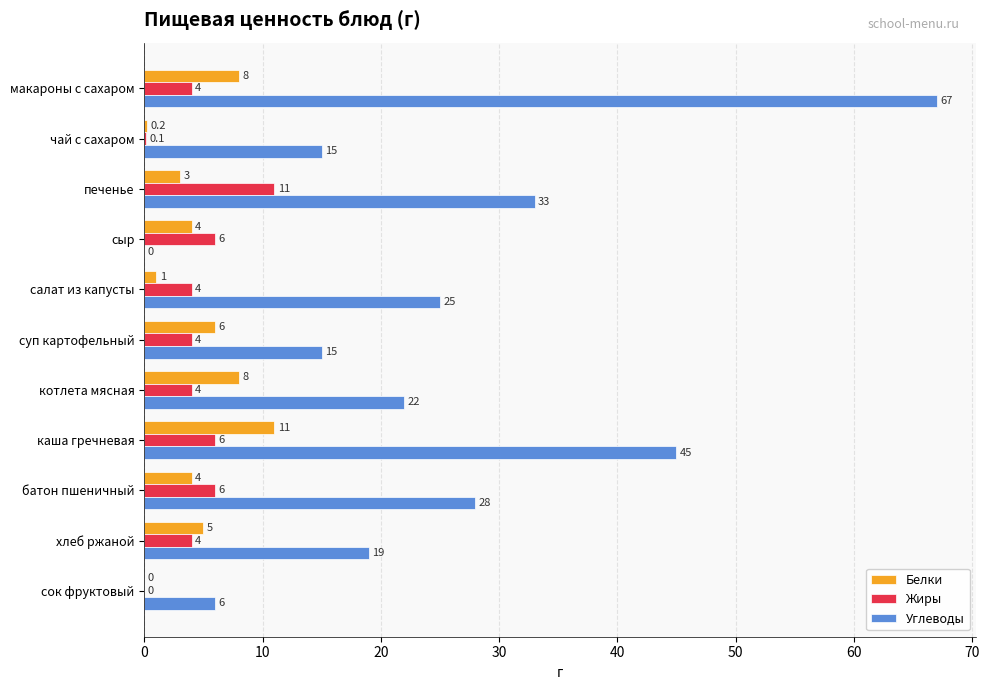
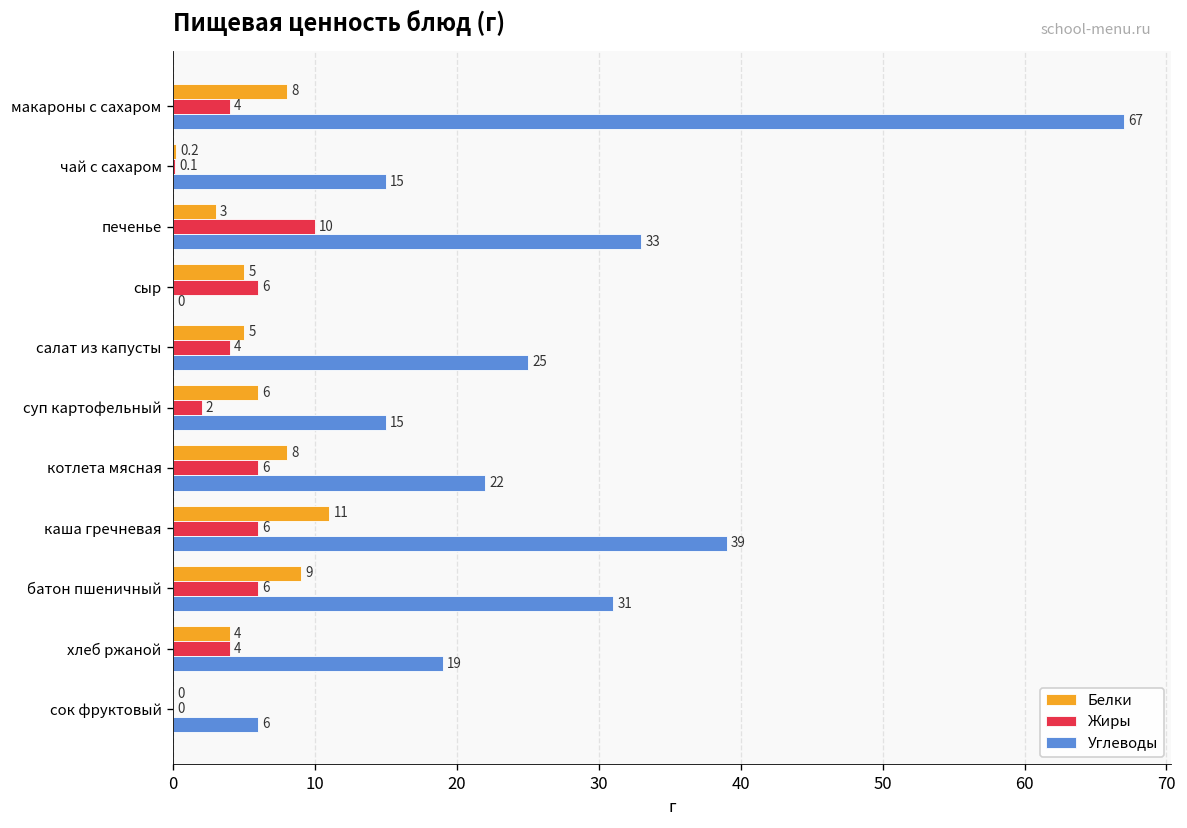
  {
    "Белки": {
      "макароны с сахаром": 8,
      "чай с сахаром": 0.2,
      "печенье": 3,
-     "сыр": 4,
-     "салат из капусты": 1,
+     "сыр": 5,
+     "салат из капусты": 5,
      "суп картофельный": 6,
      "котлета мясная": 8,
      "каша гречневая": 11,
-     "батон пшеничный": 4,
-     "хлеб ржаной": 5,
+     "батон пшеничный": 9,
+     "хлеб ржаной": 4,
      "сок фруктовый": 0
    },
    "Жиры": {
      "макароны с сахаром": 4,
      "чай с сахаром": 0.1,
-     "печенье": 11,
+     "печенье": 10,
      "сыр": 6,
      "салат из капусты": 4,
-     "суп картофельный": 4,
-     "котлета мясная": 4,
+     "суп картофельный": 2,
+     "котлета мясная": 6,
      "каша гречневая": 6,
      "батон пшеничный": 6,
      "хлеб ржаной": 4,
      "сок фруктовый": 0
    },
    "Углеводы": {
      "макароны с сахаром": 67,
      "чай с сахаром": 15,
      "печенье": 33,
      "сыр": 0,
      "салат из капусты": 25,
      "суп картофельный": 15,
      "котлета мясная": 22,
-     "каша гречневая": 45,
-     "батон пшеничный": 28,
+     "каша гречневая": 39,
+     "батон пшеничный": 31,
      "хлеб ржаной": 19,
      "сок фруктовый": 6
    }
  }
